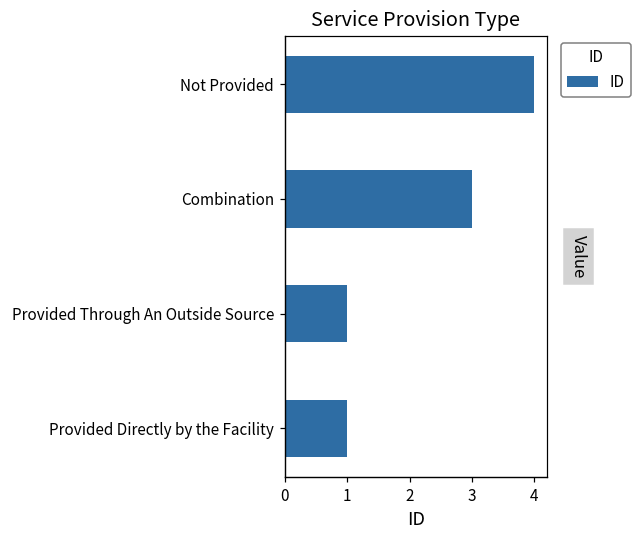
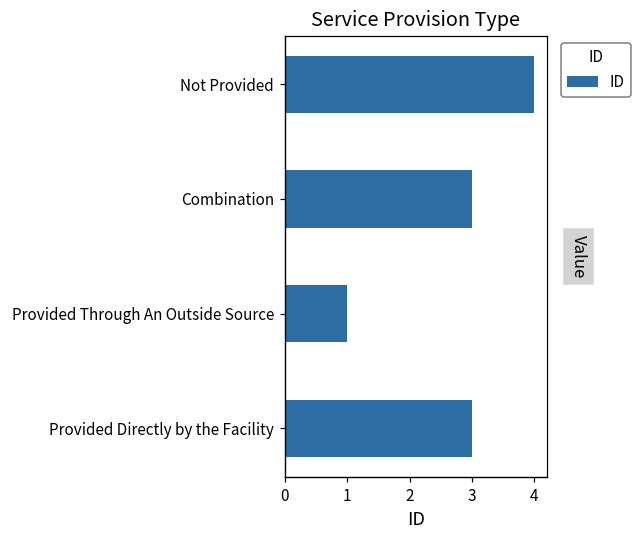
  {
    "Not Provided": 4,
    "Combination": 3,
    "Provided Through An Outside Source": 1,
-   "Provided Directly by the Facility": 1
+   "Provided Directly by the Facility": 3
  }
